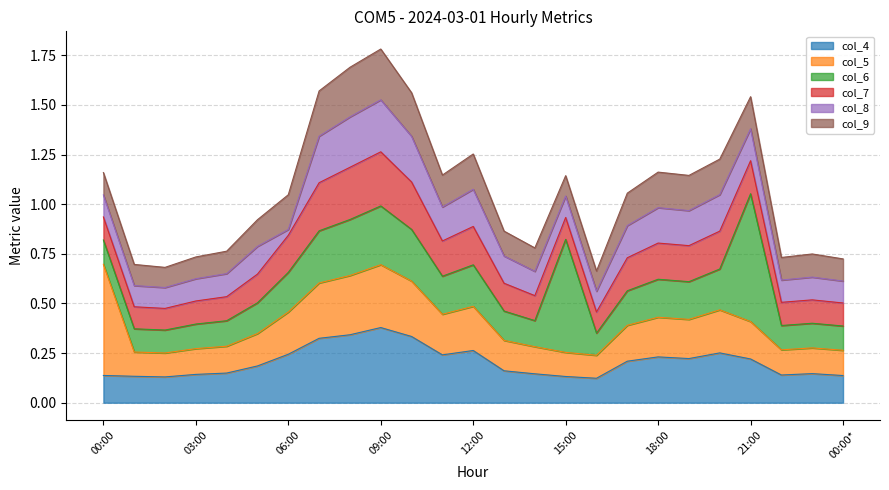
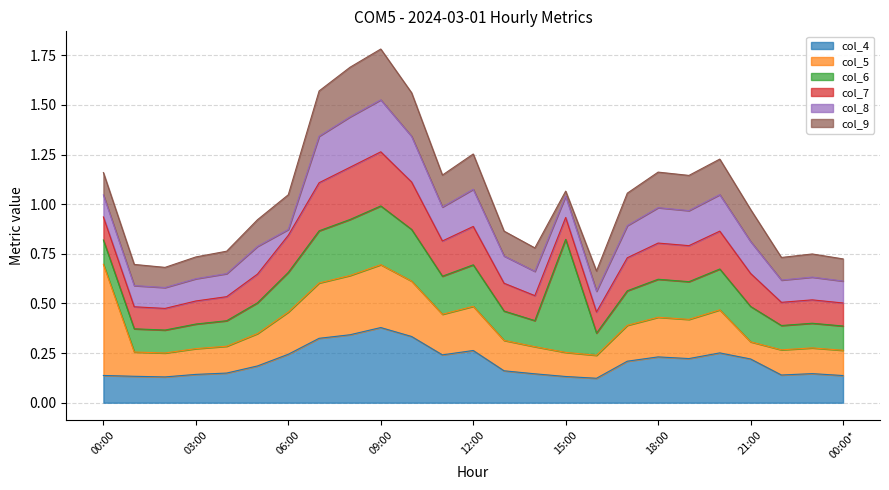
  {
    "col_4": {
      "00:00": 0.14,
      "03:00": 0.14,
      "06:00": 0.24,
      "09:00": 0.38,
      "12:00": 0.26,
      "15:00": 0.13,
      "18:00": 0.23,
      "21:00": 0.22,
      "00:00*": 0.14
    },
    "col_5": {
      "00:00": 0.56,
      "03:00": 0.13,
      "06:00": 0.21,
      "09:00": 0.32,
      "12:00": 0.22,
      "15:00": 0.12,
      "18:00": 0.20,
-     "21:00": 0.19,
+     "21:00": 0.09,
      "00:00*": 0.13
    },
    "col_6": {
      "00:00": 0.12,
      "03:00": 0.12,
      "06:00": 0.20,
      "09:00": 0.30,
      "12:00": 0.21,
      "15:00": 0.57,
      "18:00": 0.19,
-     "21:00": 0.64,
+     "21:00": 0.18,
      "00:00*": 0.12
    },
    "col_7": {
      "00:00": 0.12,
      "03:00": 0.12,
      "06:00": 0.19,
      "09:00": 0.27,
      "12:00": 0.19,
      "15:00": 0.11,
      "18:00": 0.18,
      "21:00": 0.17,
      "00:00*": 0.12
    },
    "col_8": {
      "00:00": 0.11,
      "03:00": 0.11,
      "06:00": 0.03,
      "09:00": 0.26,
      "12:00": 0.19,
      "15:00": 0.11,
      "18:00": 0.18,
      "21:00": 0.16,
      "00:00*": 0.11
    },
    "col_9": {
      "00:00": 0.11,
      "03:00": 0.11,
      "06:00": 0.17,
      "09:00": 0.26,
      "12:00": 0.18,
-     "15:00": 0.10,
+     "15:00": 0.02,
      "18:00": 0.18,
      "21:00": 0.16,
      "00:00*": 0.11
    }
  }
